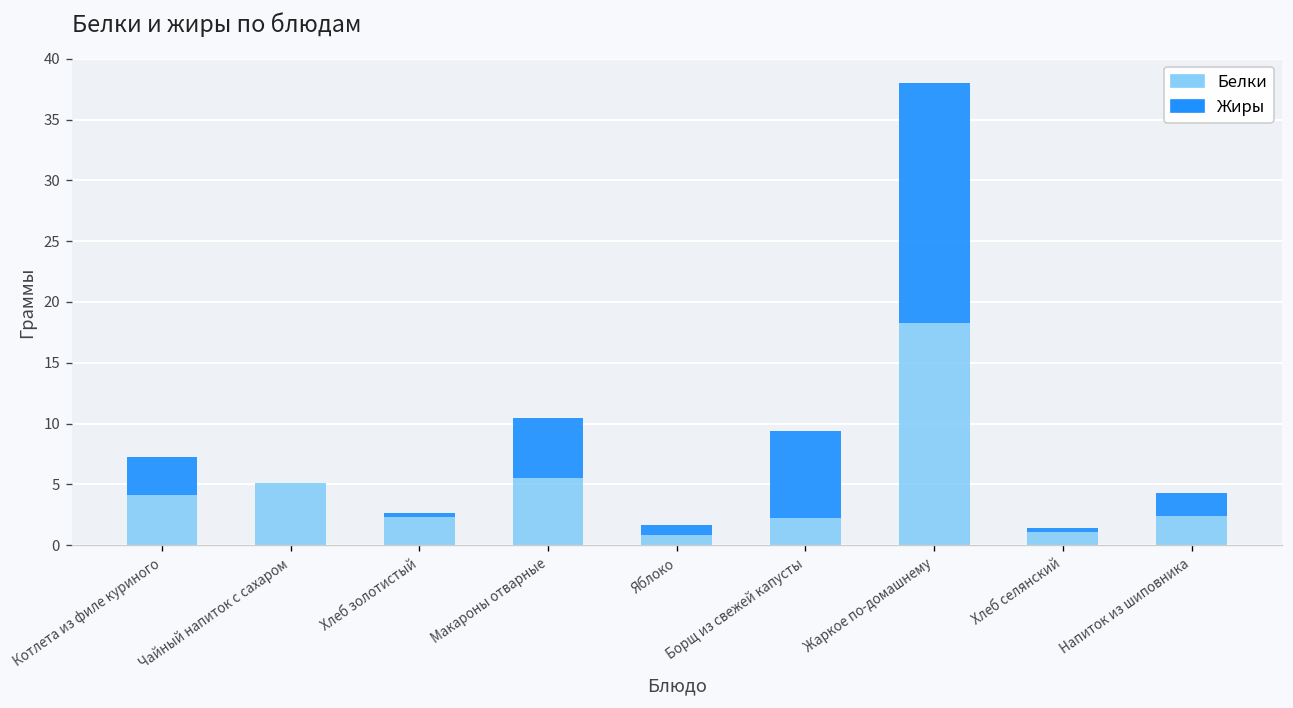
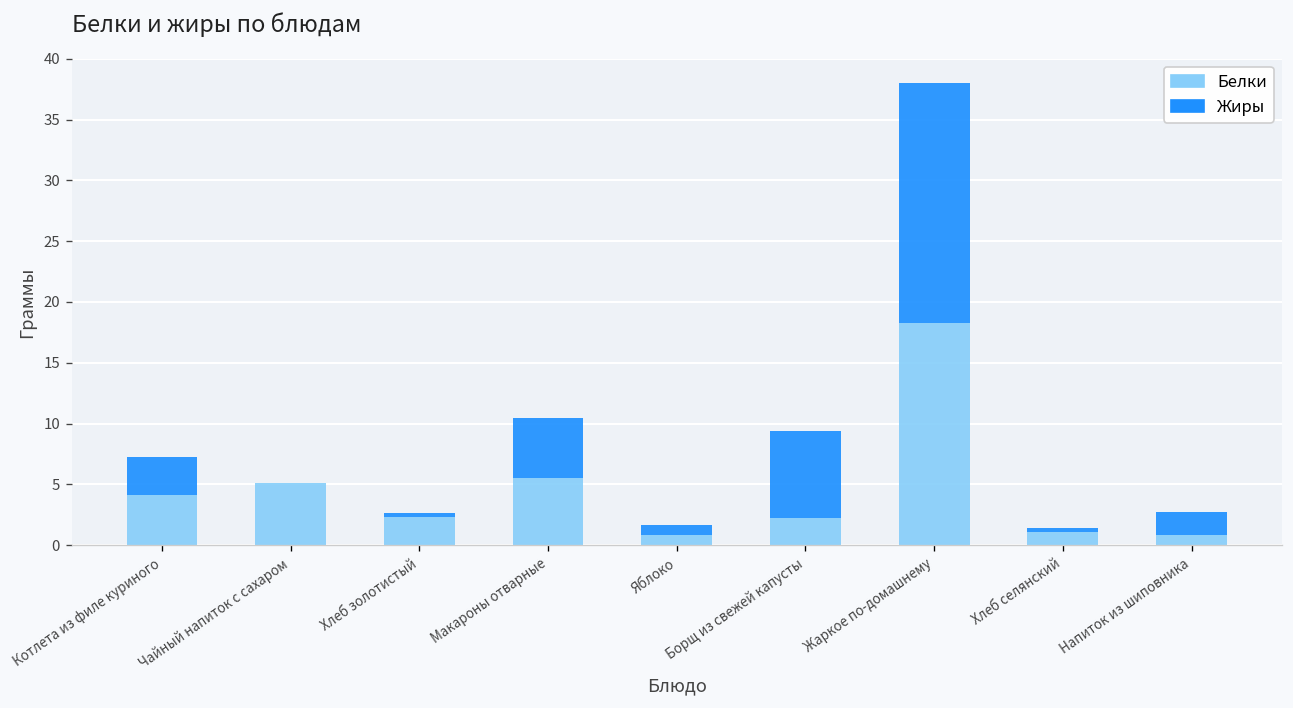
  {
    "Белки": {
      "Котлета из филе куриного": 4.1,
      "Чайный напиток с сахаром": 5.1,
      "Хлеб золотистый": 2.3,
      "Макароны отварные": 5.5,
      "Яблоко": 0.8,
      "Борщ из свежей капусты": 2.3,
      "Жаркое по-домашнему": 18.3,
      "Хлеб селянский": 1.1,
-     "Напиток из шиповника": 2.4
+     "Напиток из шиповника": 0.8
    },
    "Жиры": {
      "Котлета из филе куриного": 3.1,
      "Чайный напиток с сахаром": 0.0,
      "Хлеб золотистый": 0.4,
      "Макароны отварные": 5.0,
      "Яблоко": 0.8,
      "Борщ из свежей капусты": 7.1,
      "Жаркое по-домашнему": 19.7,
      "Хлеб селянский": 0.3,
      "Напиток из шиповника": 1.9
    }
  }
